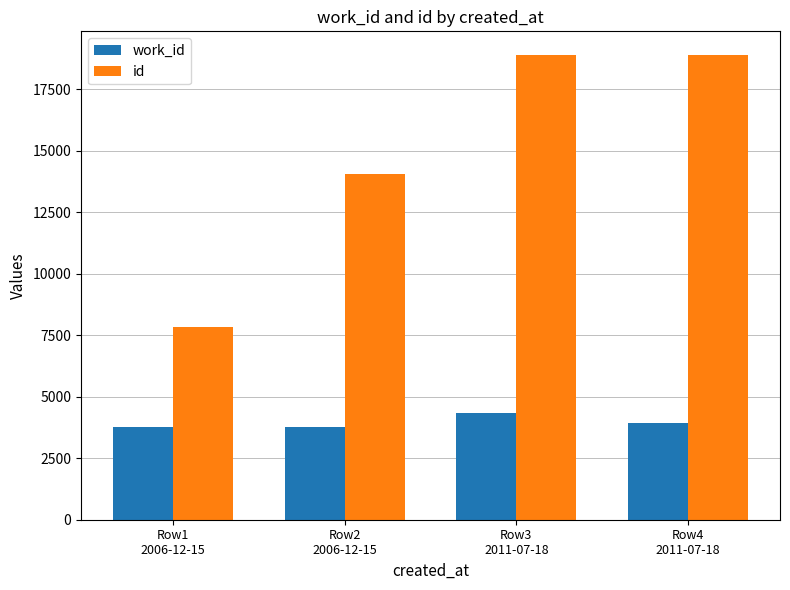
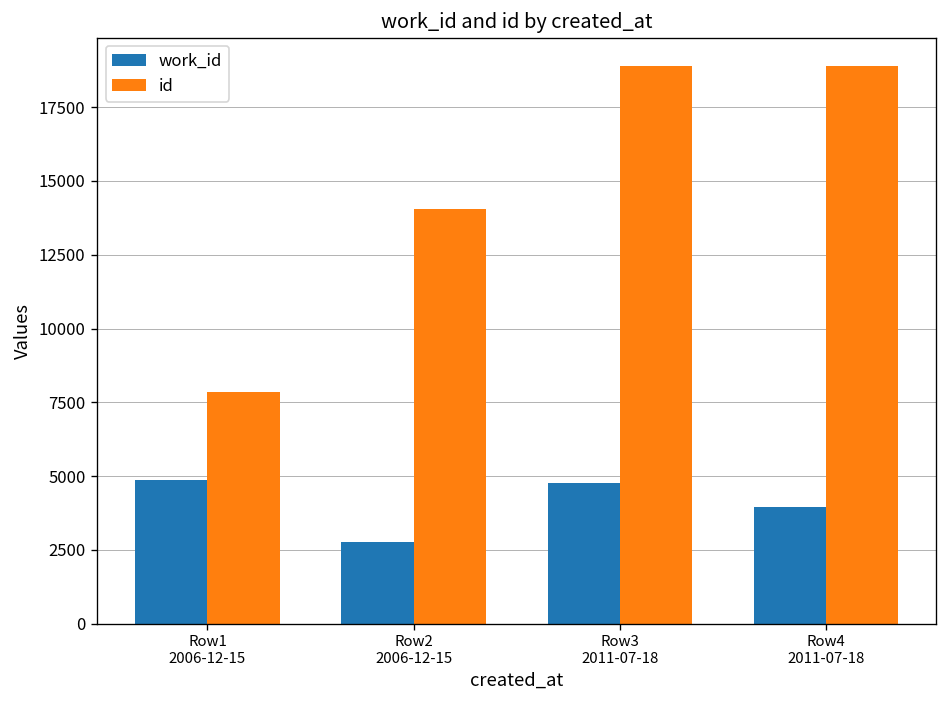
  {
    "work_id": {
-     "Row1 2006-12-15": 3800,
-     "Row2 2006-12-15": 3800,
-     "Row3 2011-07-18": 4400,
+     "Row1 2006-12-15": 4900,
+     "Row2 2006-12-15": 2800,
+     "Row3 2011-07-18": 4800,
      "Row4 2011-07-18": 3900
    },
    "id": {
      "Row1 2006-12-15": 7800,
      "Row2 2006-12-15": 14100,
      "Row3 2011-07-18": 18900,
      "Row4 2011-07-18": 18900
    }
  }
